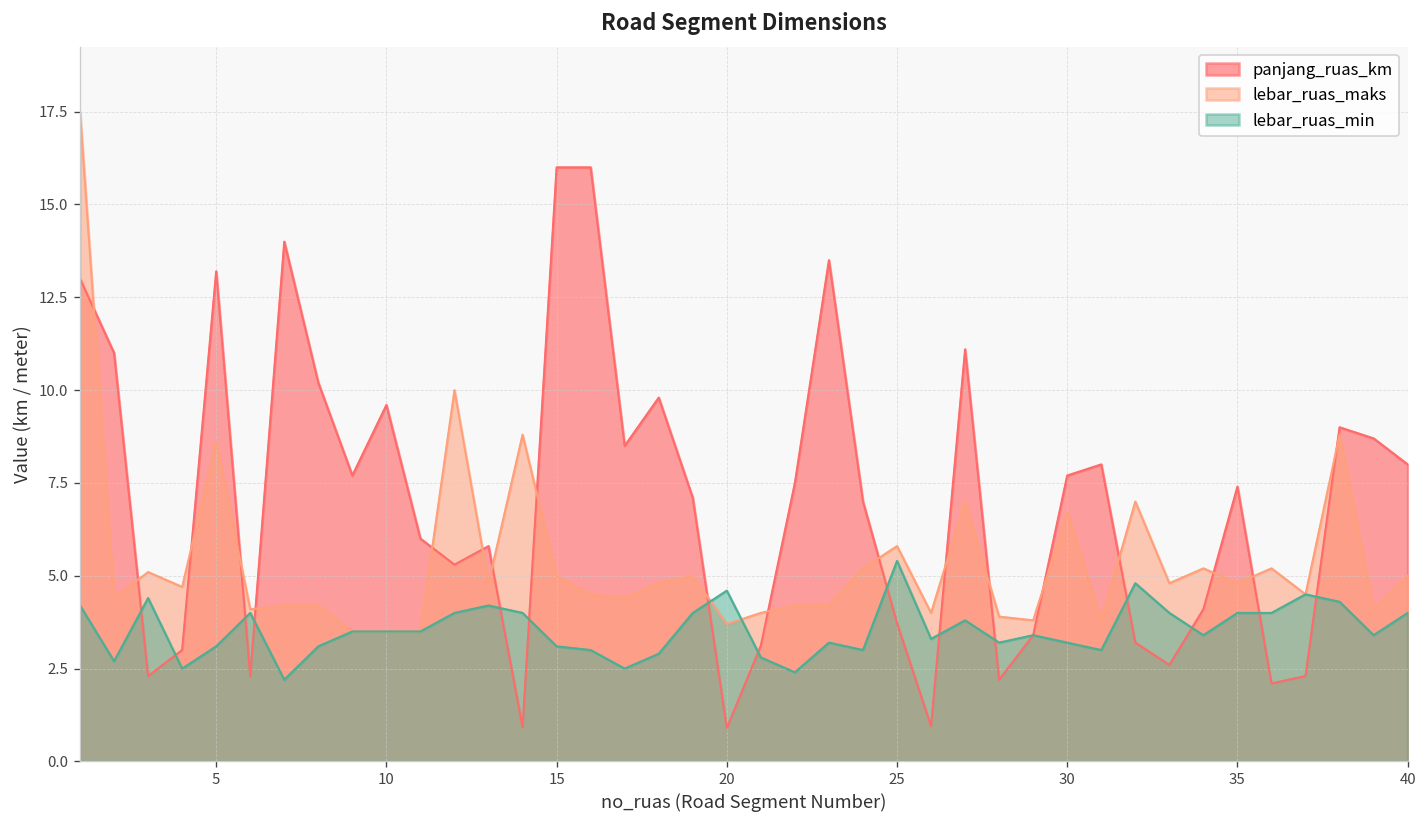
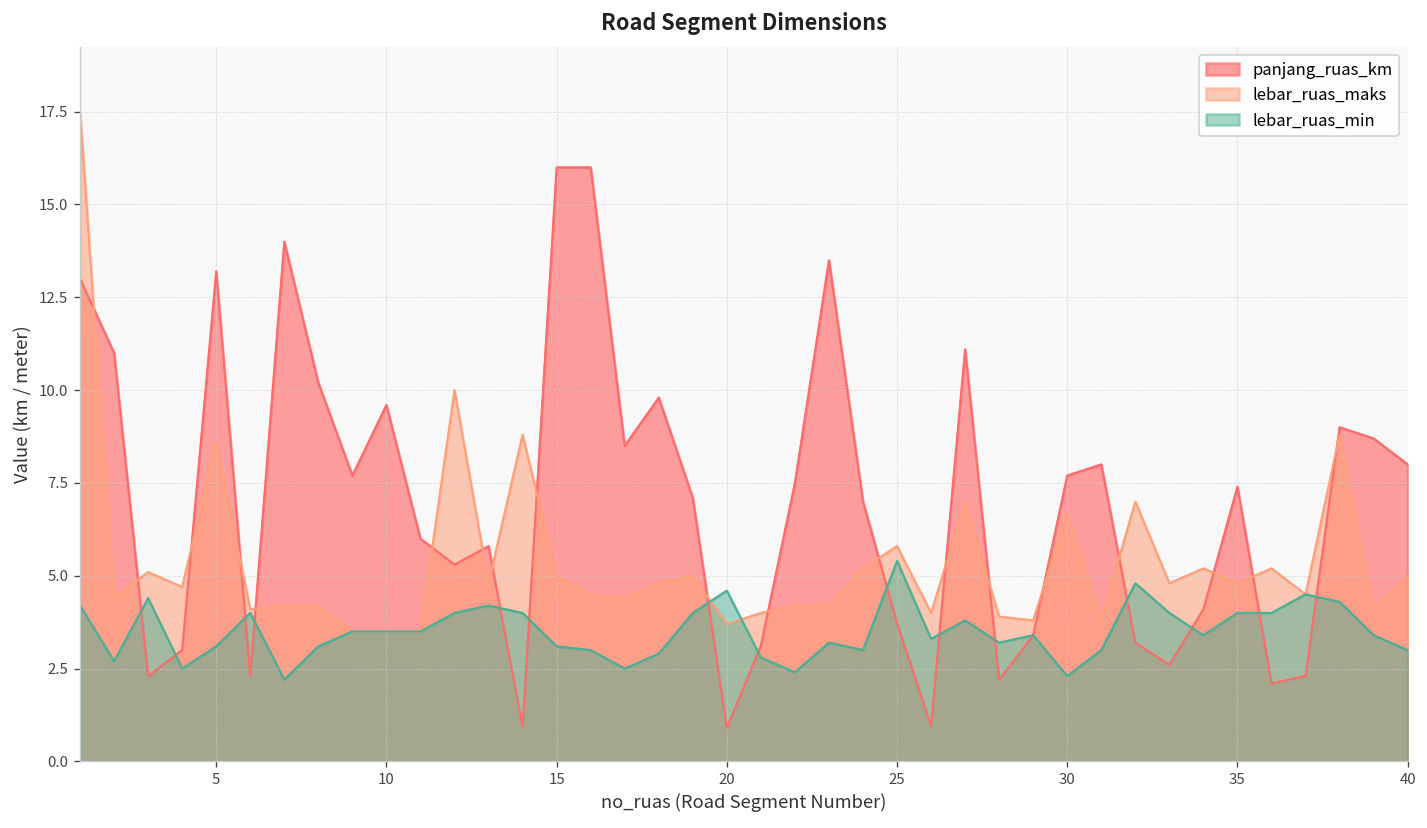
  {
    "lebar_ruas_min": {
      "5": 3.1,
      "15": 3.1,
      "20": 4.6,
      "25": 5.4,
-     "30": 3.2,
+     "30": 2.3,
      "35": 4.0,
-     "40": 4
+     "40": 3
    }
  }
